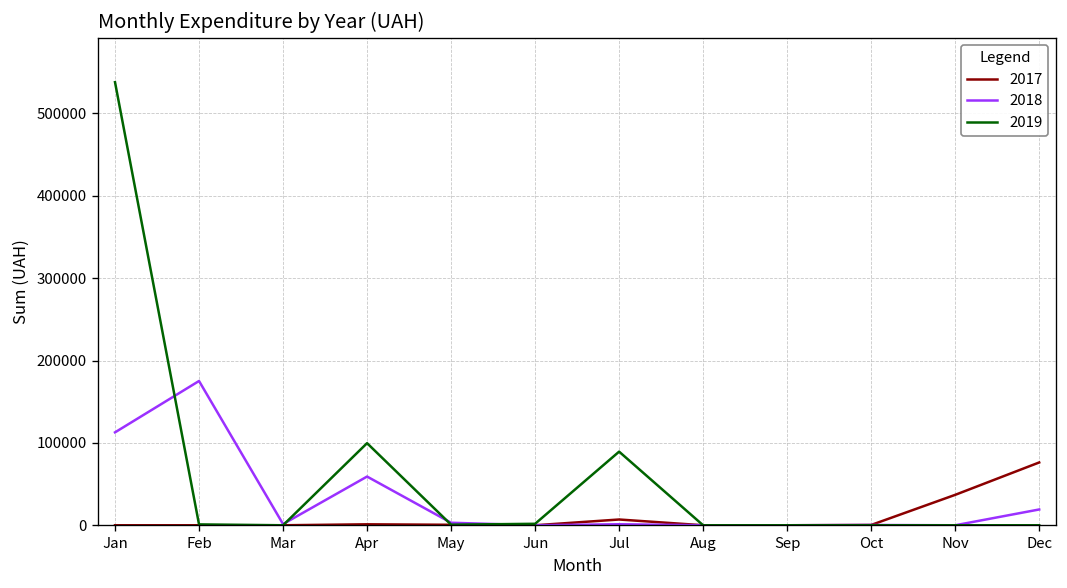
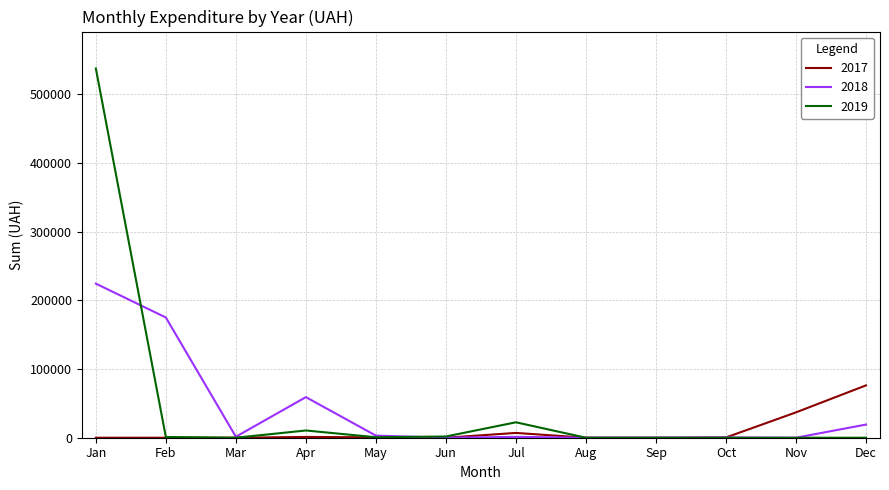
  {
    "2017": {
      "Jan": 0,
      "Apr": 0,
      "Jul": 10000,
      "Nov": 40000,
      "Dec": 80000
    },
    "2018": {
-     "Jan": 110000,
+     "Jan": 220000,
      "Feb": 180000,
      "Apr": 60000,
      "Jul": 0,
      "Dec": 20000
    },
    "2019": {
      "Jan": 540000,
-     "Apr": 100000,
-     "Jul": 90000,
+     "Apr": 10000,
+     "Jul": 20000,
      "Dec": 0
    }
  }
